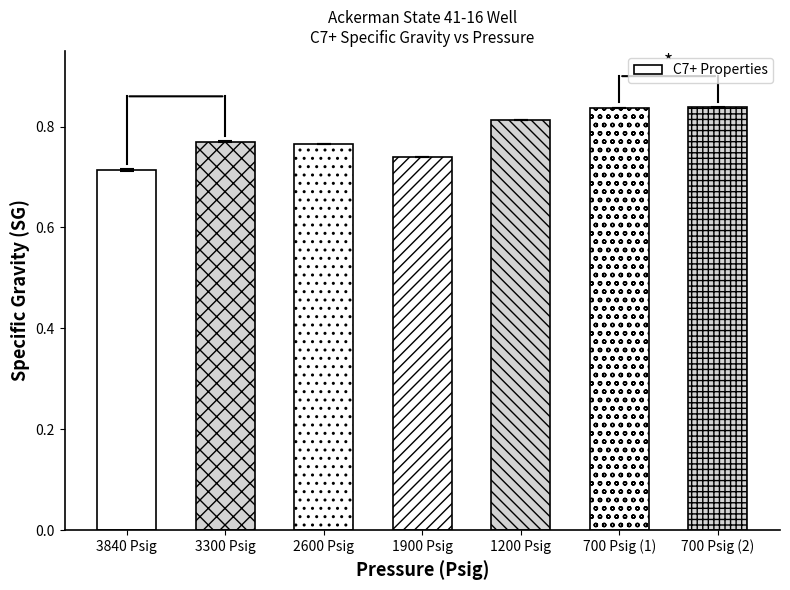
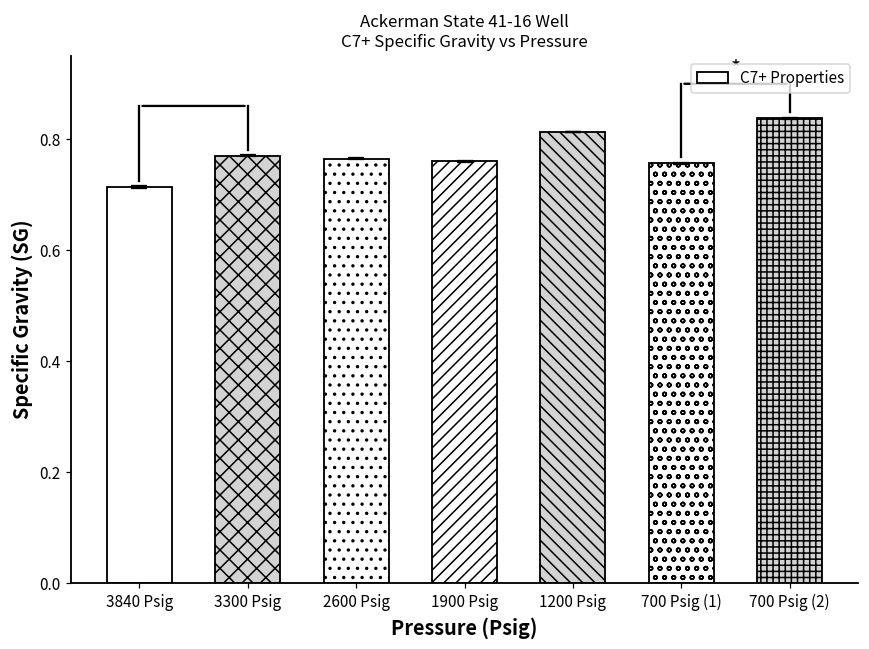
  {
    "C7+ Properties": {
      "3840 Psig": 0.71,
      "3300 Psig": 0.77,
      "2600 Psig": 0.77,
-     "1900 Psig": 0.74,
+     "1900 Psig": 0.76,
      "1200 Psig": 0.81,
-     "700 Psig (1)": 0.84,
+     "700 Psig (1)": 0.76,
      "700 Psig (2)": 0.84
    }
  }
